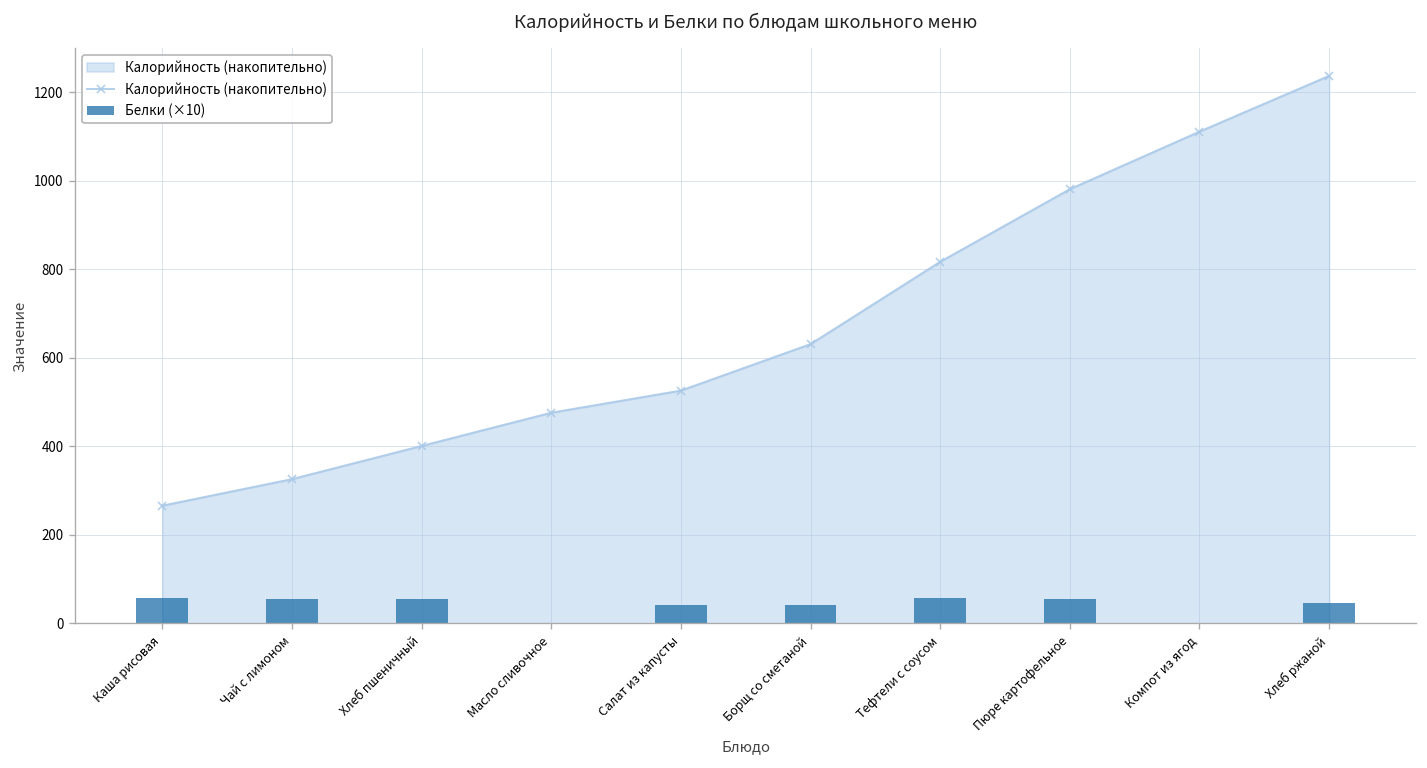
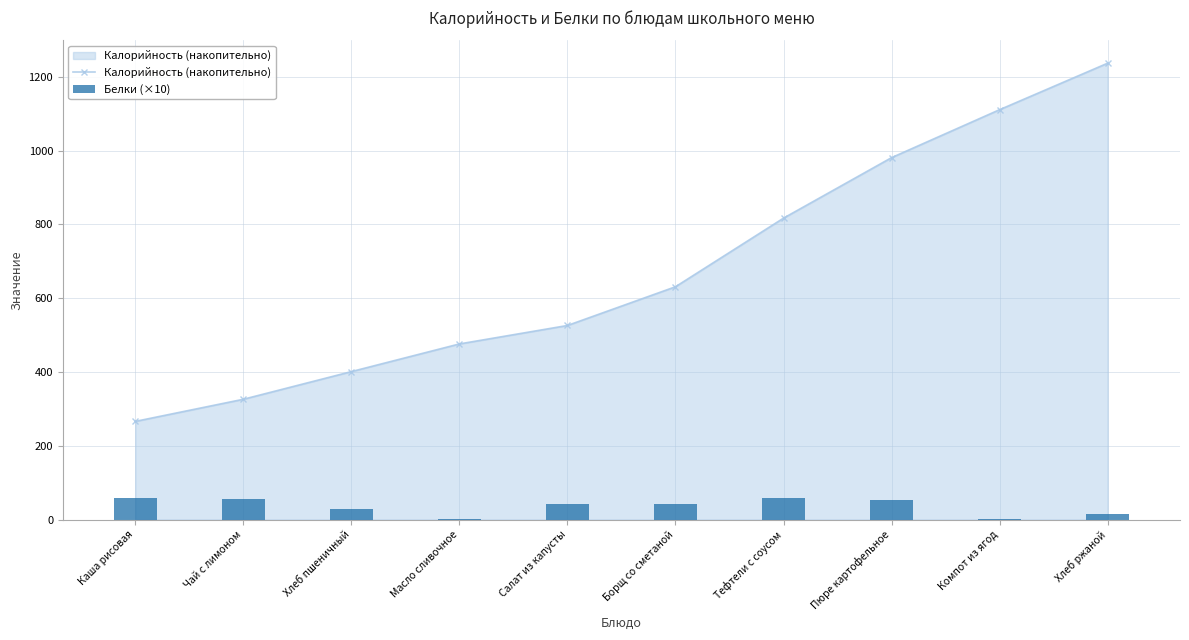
  {
    "Калорийность (накопительно)": {
      "Каша рисовая": 270,
      "Чай с лимоном": 330,
      "Хлеб пшеничный": 400,
      "Масло сливочное": 480,
      "Салат из капусты": 530,
      "Борщ со сметаной": 630,
      "Тефтели с соусом": 820,
      "Пюре картофельное": 980,
      "Компот из ягод": 1110,
      "Хлеб ржаной": 1240
    },
    "Белки (×10)": {
      "Каша рисовая": 60,
      "Чай с лимоном": 60,
-     "Хлеб пшеничный": 60,
+     "Хлеб пшеничный": 30,
      "Салат из капусты": 40,
      "Борщ со сметаной": 40,
      "Тефтели с соусом": 60,
      "Пюре картофельное": 50,
-     "Хлеб ржаной": 50
+     "Хлеб ржаной": 20
    }
  }
